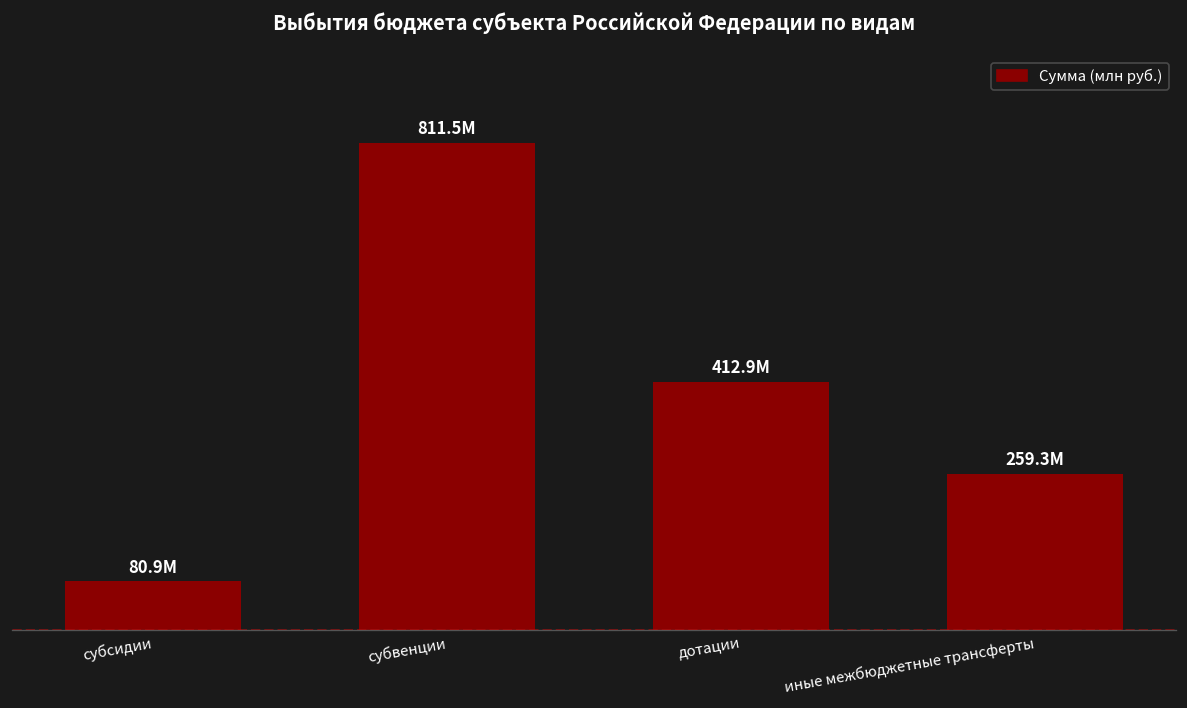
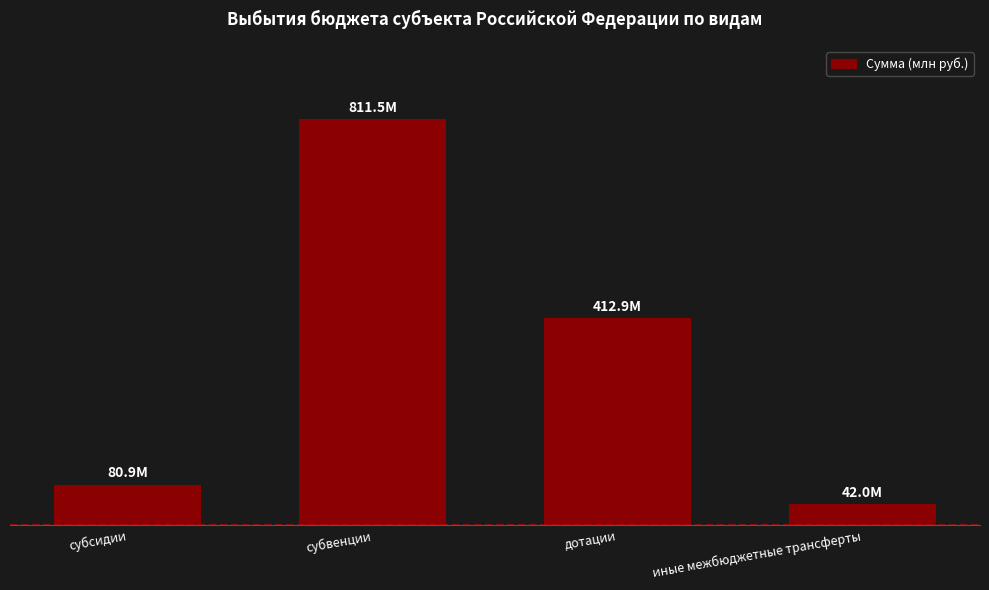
  {
    "субсидии": "80.9M",
    "субвенции": "811.5M",
    "дотации": "412.9M",
-   "иные межбюджетные трансферты": "259.3M"
+   "иные межбюджетные трансферты": "42.0M"
  }
